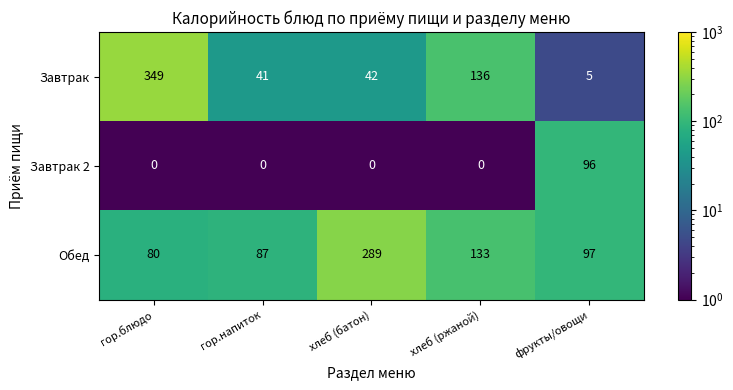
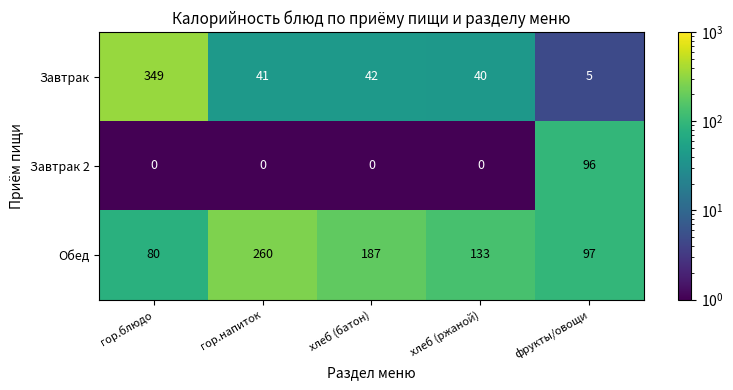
  {
    "Завтрак": {
      "гор.блюдо": 349,
      "гор.напиток": 41,
      "хлеб (батон)": 42,
-     "хлеб (ржаной)": 136,
+     "хлеб (ржаной)": 40,
      "фрукты/овощи": 5
    },
    "Завтрак 2": {
      "гор.блюдо": 0,
      "гор.напиток": 0,
      "хлеб (батон)": 0,
      "хлеб (ржаной)": 0,
      "фрукты/овощи": 96
    },
    "Обед": {
      "гор.блюдо": 80,
-     "гор.напиток": 87,
-     "хлеб (батон)": 289,
+     "гор.напиток": 260,
+     "хлеб (батон)": 187,
      "хлеб (ржаной)": 133,
      "фрукты/овощи": 97
    }
  }
